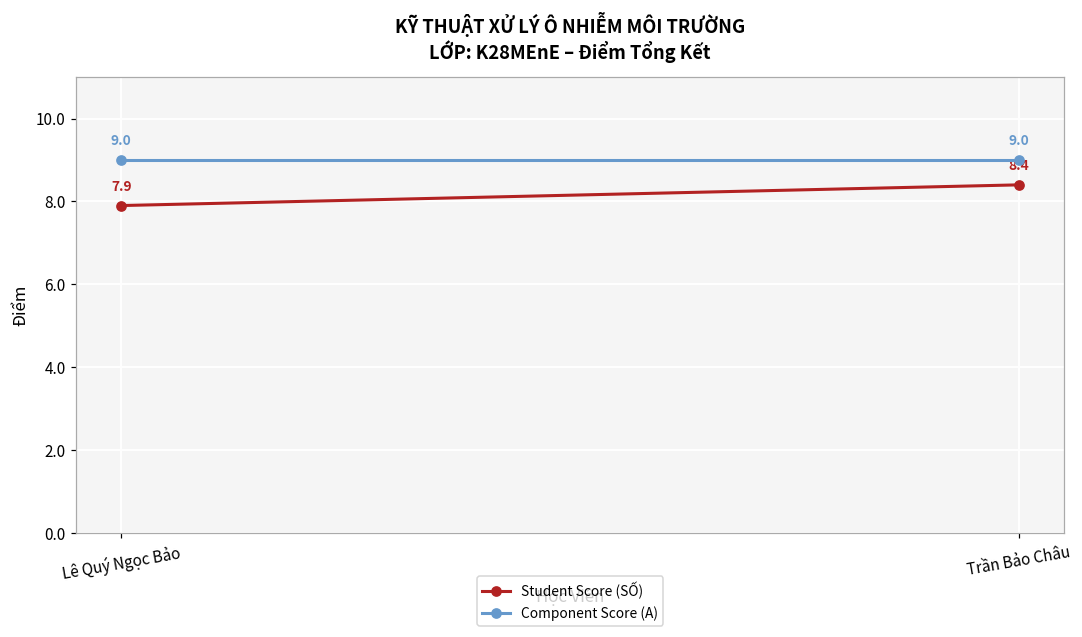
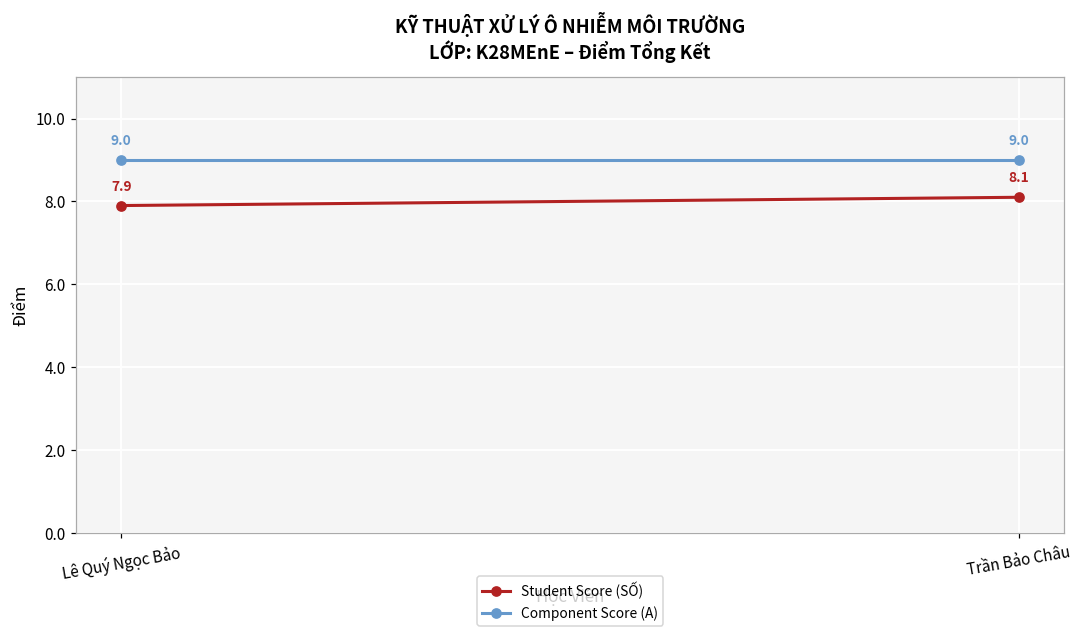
  {
    "Student Score (SỐ)": {
      "Lê Quý Ngọc Bảo": 7.9,
-     "Trần Bảo Châu": 8.4
+     "Trần Bảo Châu": 8.1
    },
    "Component Score (A)": {
      "Lê Quý Ngọc Bảo": 9.0,
      "Trần Bảo Châu": 9.0
    }
  }
